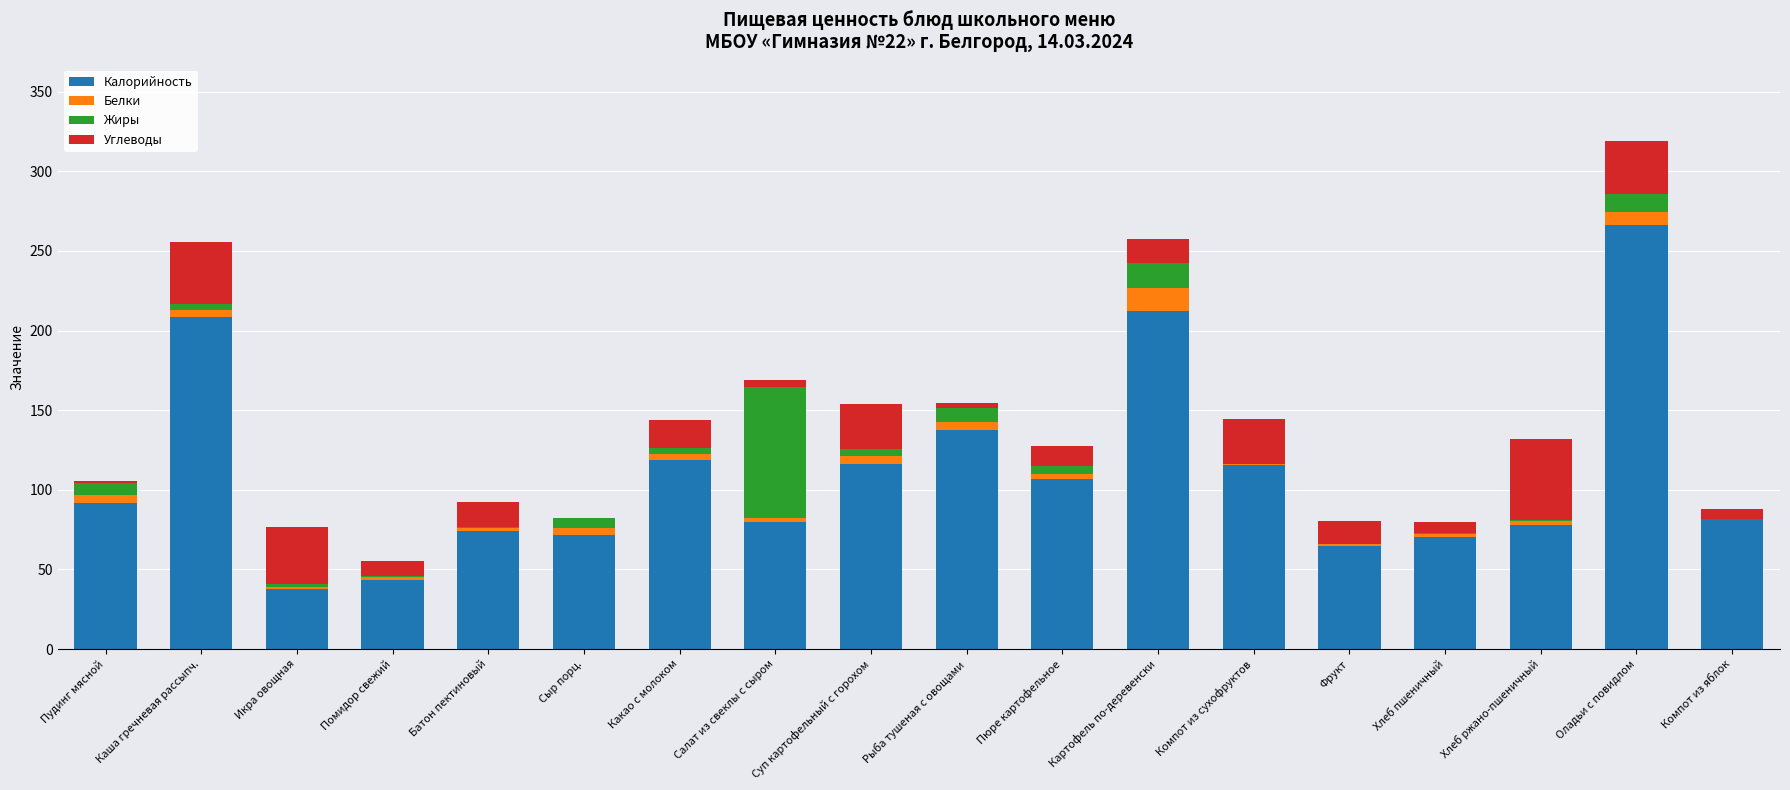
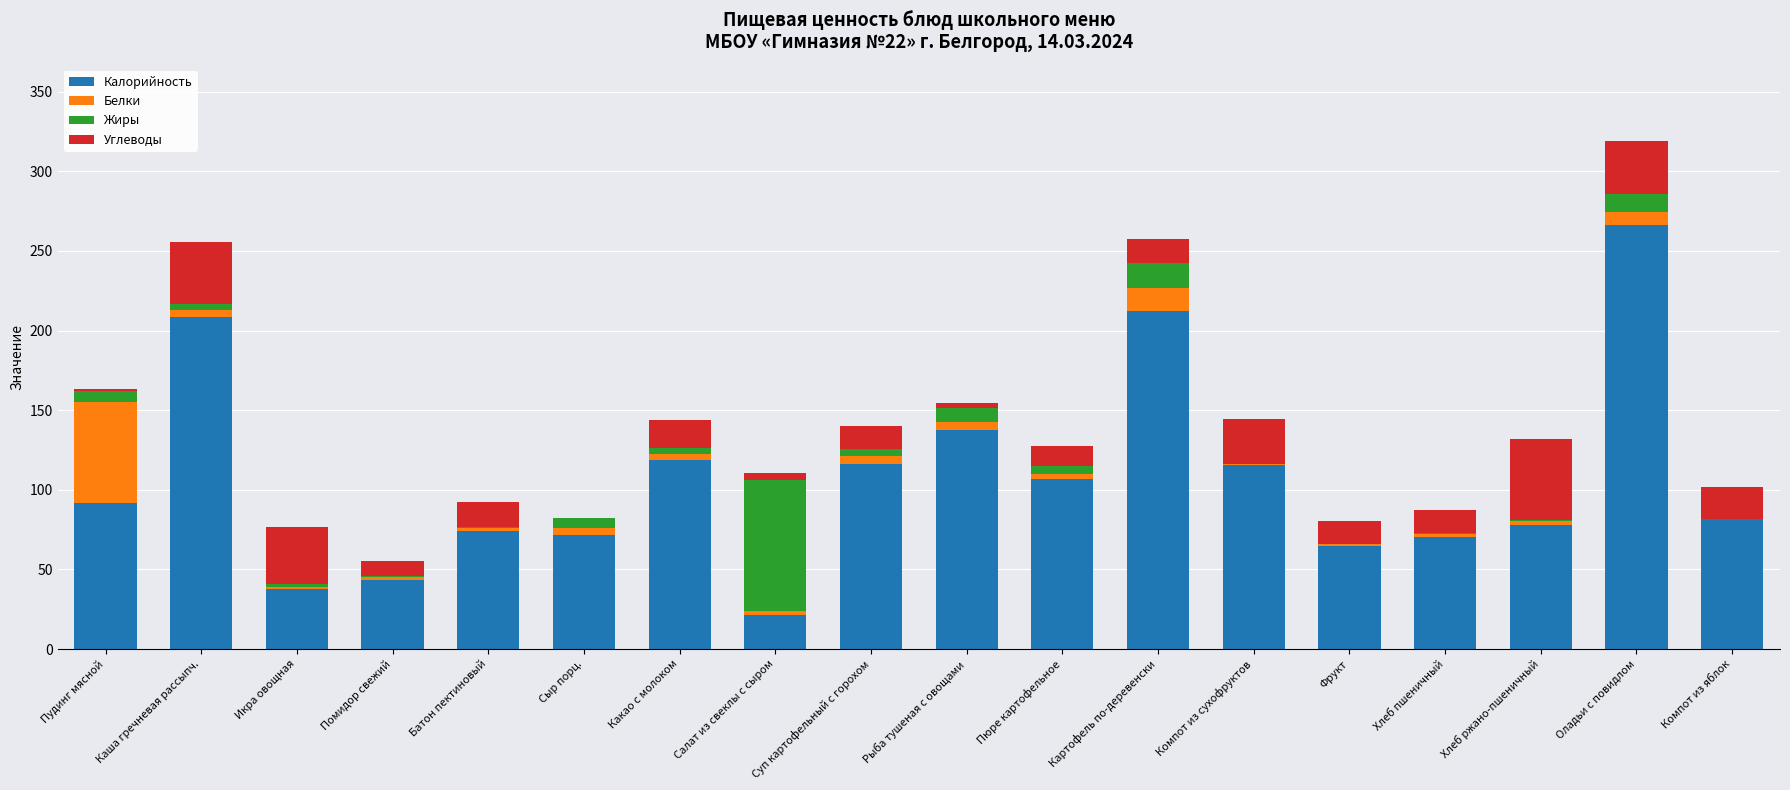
  {
    "Калорийность": {
      "Пудинг мясной": 92,
      "Каша гречневая рассыпч.": 208,
      "Икра овощная": 38,
      "Помидор свежий": 44,
      "Батон пектиновый": 74,
      "Сыр порц.": 72,
      "Какао с молоком": 119,
-     "Салат из свеклы с сыром": 80,
+     "Салат из свеклы с сыром": 21,
      "Суп картофельный с горохом": 116,
      "Рыба тушеная с овощами": 138,
      "Пюре картофельное": 107,
      "Картофель по-деревенски": 212,
      "Компот из сухофруктов": 116,
      "Фрукт": 65,
      "Хлеб пшеничный": 70,
      "Хлеб ржано-пшеничный": 78,
      "Оладьи с повидлом": 267,
      "Компот из яблок": 82
    },
    "Белки": {
-     "Пудинг мясной": 5,
+     "Пудинг мясной": 63,
      "Каша гречневая рассыпч.": 4,
      "Батон пектиновый": 2,
      "Сыр порц.": 5,
      "Какао с молоком": 4,
      "Салат из свеклы с сыром": 3,
      "Суп картофельный с горохом": 5,
      "Рыба тушеная с овощами": 5,
      "Пюре картофельное": 3,
      "Картофель по-деревенски": 15,
      "Хлеб пшеничный": 2,
      "Хлеб ржано-пшеничный": 3,
      "Оладьи с повидлом": 8
    },
    "Жиры": {
      "Пудинг мясной": 7,
      "Каша гречневая рассыпч.": 4,
      "Икра овощная": 2,
      "Сыр порц.": 6,
      "Какао с молоком": 4,
      "Салат из свеклы с сыром": 82,
      "Суп картофельный с горохом": 5,
      "Рыба тушеная с овощами": 9,
      "Пюре картофельное": 5,
      "Картофель по-деревенски": 16,
      "Оладьи с повидлом": 11
    },
    "Углеводы": {
      "Каша гречневая рассыпч.": 39,
      "Икра овощная": 36,
      "Помидор свежий": 9,
      "Батон пектиновый": 16,
      "Сыр порц.": 0,
      "Какао с молоком": 18,
      "Салат из свеклы с сыром": 4,
-     "Суп картофельный с горохом": 29,
+     "Суп картофельный с горохом": 14,
      "Рыба тушеная с овощами": 3,
      "Пюре картофельное": 13,
      "Картофель по-деревенски": 15,
      "Компот из сухофруктов": 28,
      "Фрукт": 14,
-     "Хлеб пшеничный": 7,
+     "Хлеб пшеничный": 15,
      "Хлеб ржано-пшеничный": 51,
      "Оладьи с повидлом": 34,
-     "Компот из яблок": 6
+     "Компот из яблок": 20
    }
  }
